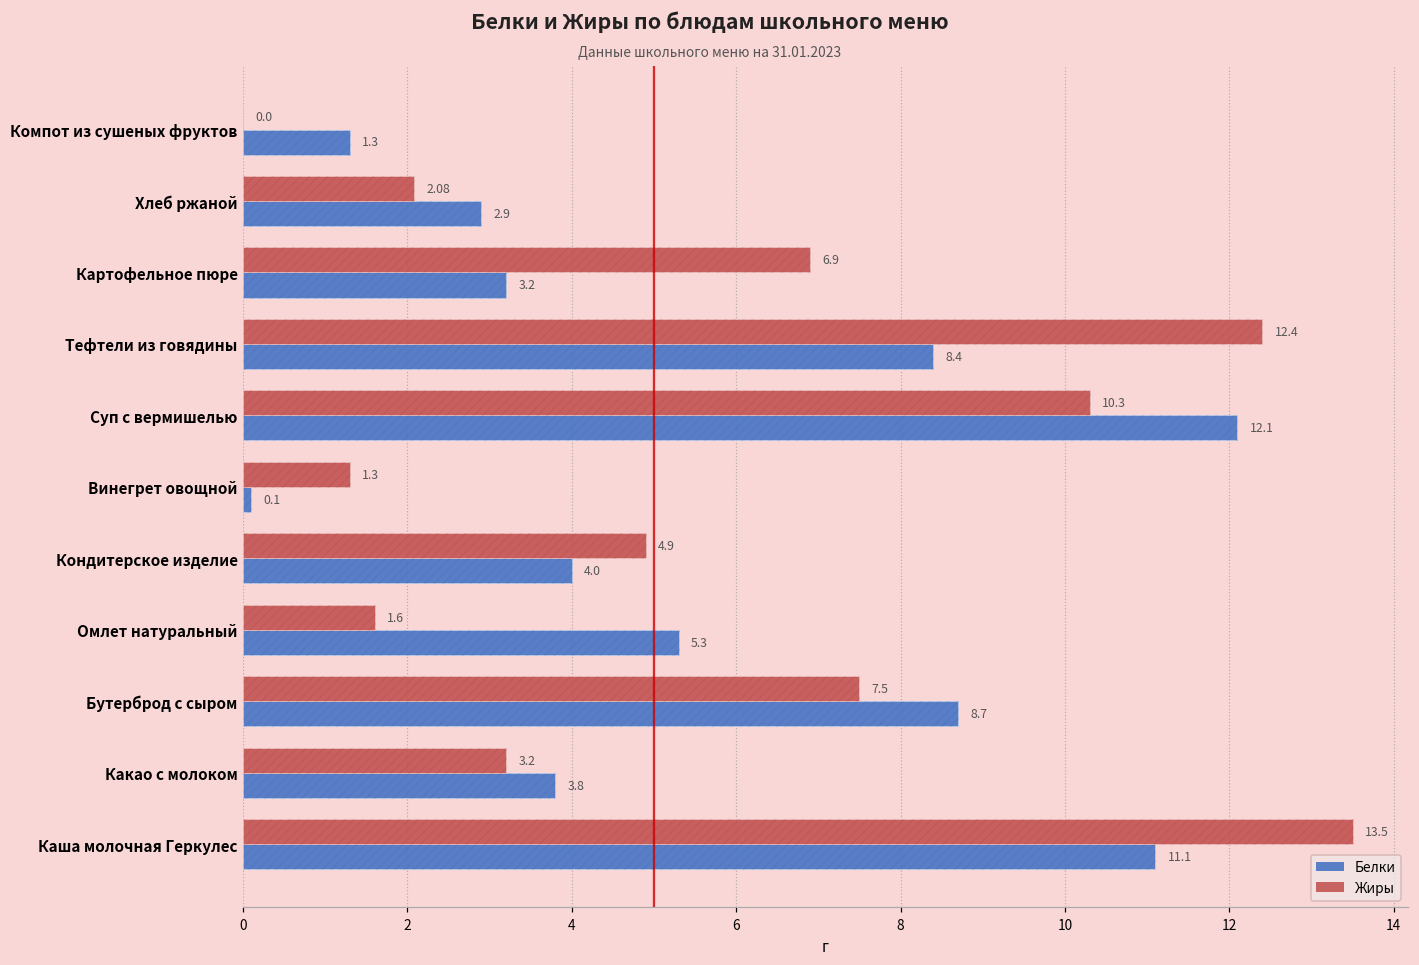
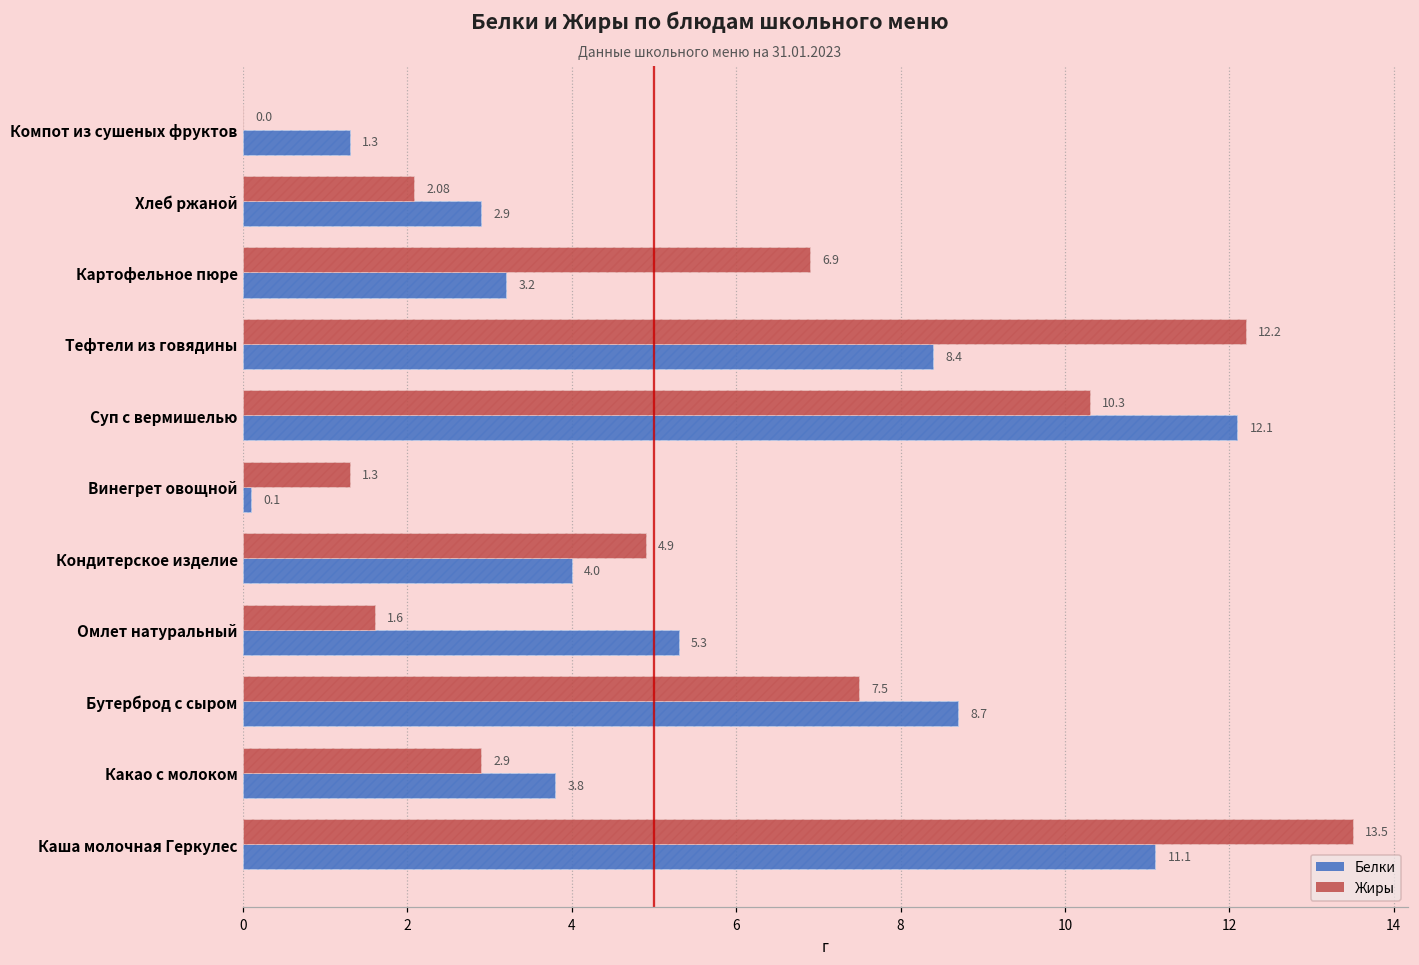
  {
    "Белки": {
      "Компот из сушеных фруктов": 1.3,
      "Хлеб ржаной": 2.9,
      "Картофельное пюре": 3.2,
      "Тефтели из говядины": 8.4,
      "Суп с вермишелью": 12.1,
      "Винегрет овощной": 0.1,
      "Кондитерское изделие": 4.0,
      "Омлет натуральный": 5.3,
      "Бутерброд с сыром": 8.7,
      "Какао с молоком": 3.8,
      "Каша молочная Геркулес": 11.1
    },
    "Жиры": {
      "Компот из сушеных фруктов": 0.0,
      "Хлеб ржаной": 2.08,
      "Картофельное пюре": 6.9,
-     "Тефтели из говядины": 12.4,
+     "Тефтели из говядины": 12.2,
      "Суп с вермишелью": 10.3,
      "Винегрет овощной": 1.3,
      "Кондитерское изделие": 4.9,
      "Омлет натуральный": 1.6,
      "Бутерброд с сыром": 7.5,
-     "Какао с молоком": 3.2,
+     "Какао с молоком": 2.9,
      "Каша молочная Геркулес": 13.5
    }
  }
